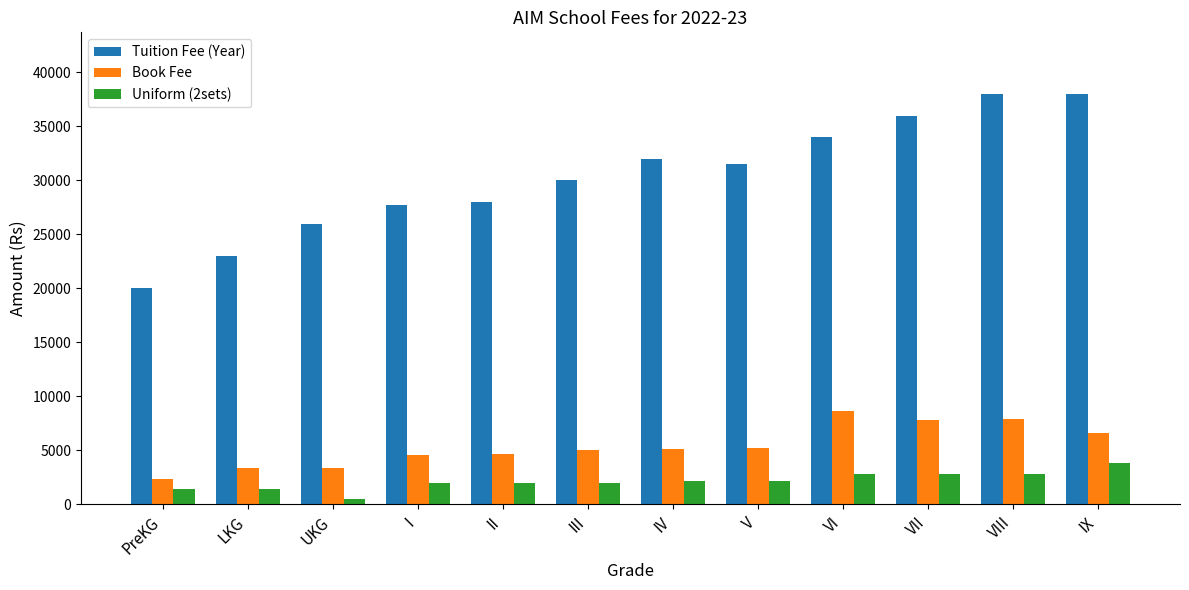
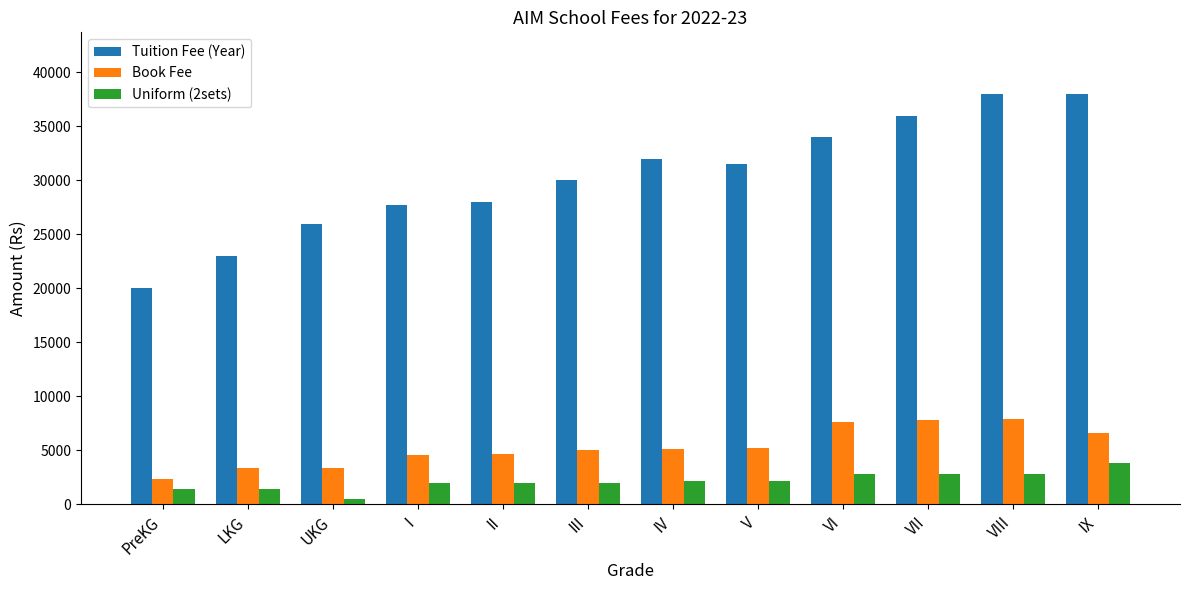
  {
    "Tuition Fee (Year)": {
      "PreKG": 20000,
      "LKG": 23000,
      "UKG": 26000,
      "I": 27700,
      "II": 28000,
      "III": 30000,
      "IV": 32000,
      "V": 31500,
      "VI": 34000,
      "VII": 36000,
      "VIII": 38000,
      "IX": 38000
    },
    "Book Fee": {
      "PreKG": 2400,
      "LKG": 3400,
      "UKG": 3400,
      "I": 4600,
      "II": 4600,
      "III": 5000,
      "IV": 5200,
      "V": 5200,
-     "VI": 8600,
+     "VI": 7700,
      "VII": 7800,
      "VIII": 8000,
      "IX": 6700
    },
    "Uniform (2sets)": {
      "PreKG": 1400,
      "LKG": 1400,
      "UKG": 500,
      "I": 2000,
      "II": 2000,
      "III": 2000,
      "IV": 2200,
      "V": 2200,
      "VI": 2900,
      "VII": 2900,
      "VIII": 2900,
      "IX": 3800
    }
  }
